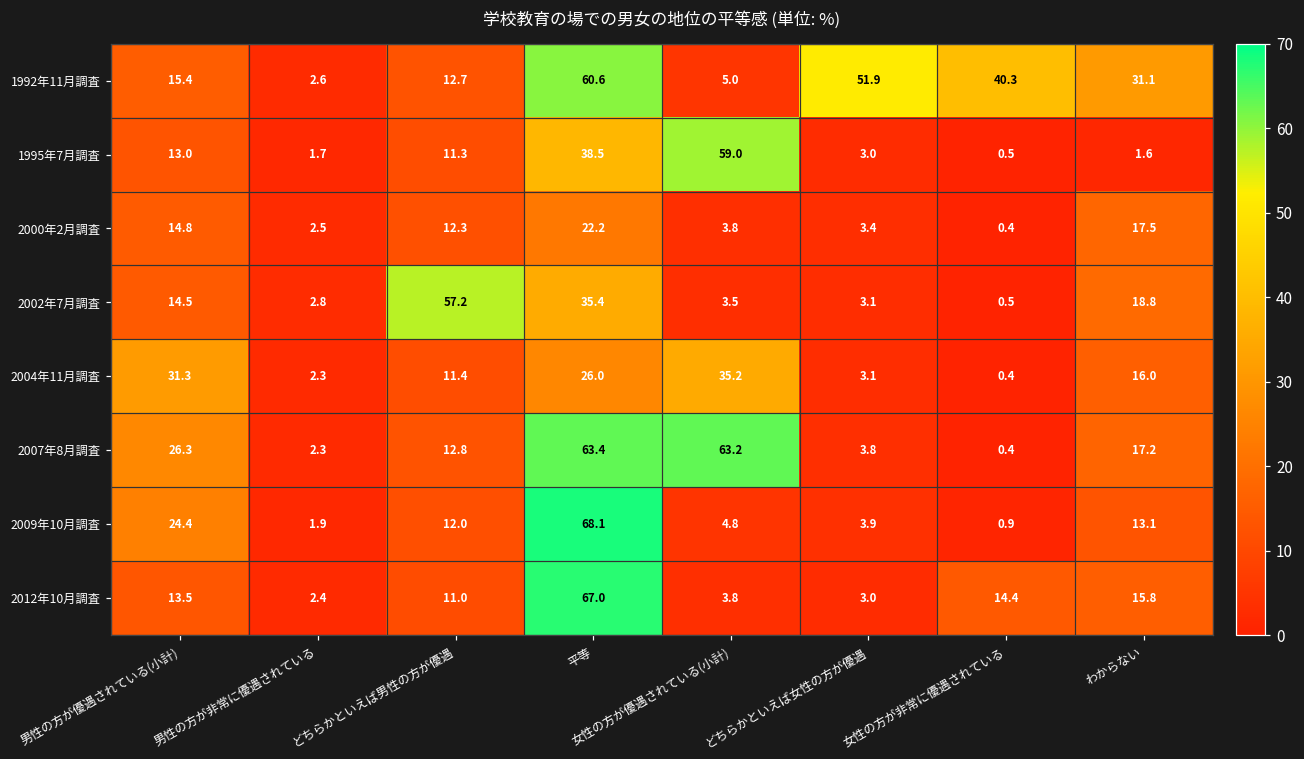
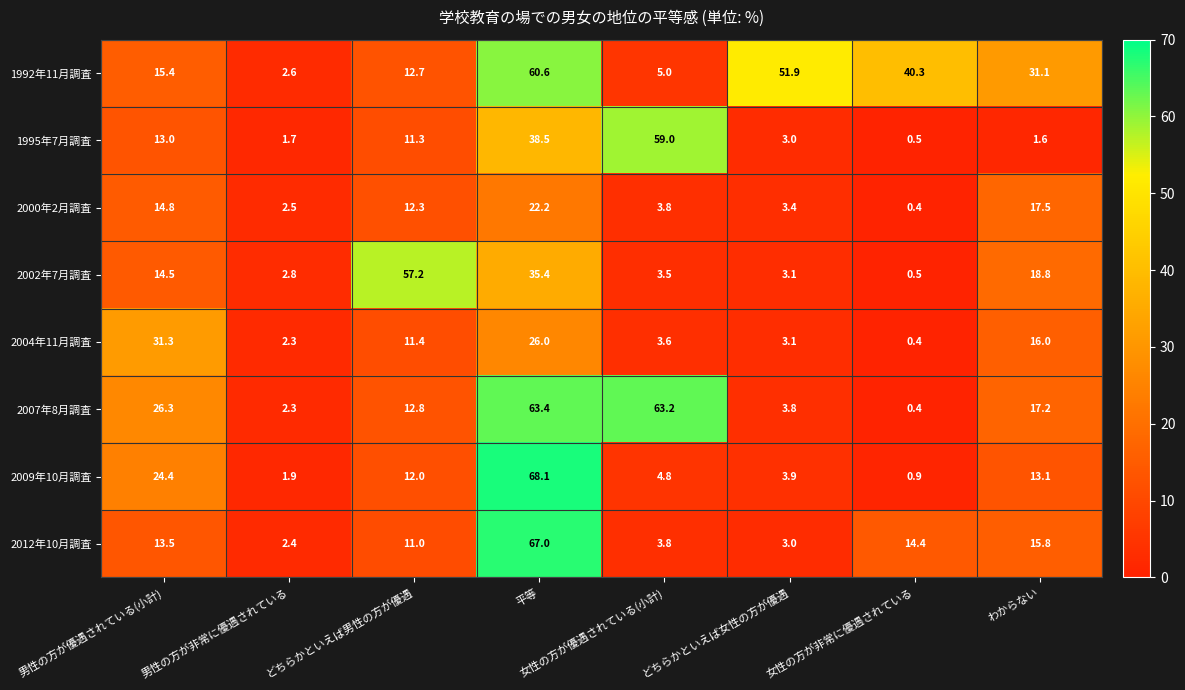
  {
    "1992年11月調査": {
      "男性の方が優遇されている(小計)": 15.4,
      "男性の方が非常に優遇されている": 2.6,
      "どちらかといえば男性の方が優遇": 12.7,
      "平等": 60.6,
      "女性の方が優遇されている(小計)": 5.0,
      "どちらかといえば女性の方が優遇": 51.9,
      "女性の方が非常に優遇されている": 40.3,
      "わからない": 31.1
    },
    "1995年7月調査": {
      "男性の方が優遇されている(小計)": 13.0,
      "男性の方が非常に優遇されている": 1.7,
      "どちらかといえば男性の方が優遇": 11.3,
      "平等": 38.5,
      "女性の方が優遇されている(小計)": 59.0,
      "どちらかといえば女性の方が優遇": 3.0,
      "女性の方が非常に優遇されている": 0.5,
      "わからない": 1.6
    },
    "2000年2月調査": {
      "男性の方が優遇されている(小計)": 14.8,
      "男性の方が非常に優遇されている": 2.5,
      "どちらかといえば男性の方が優遇": 12.3,
      "平等": 22.2,
      "女性の方が優遇されている(小計)": 3.8,
      "どちらかといえば女性の方が優遇": 3.4,
      "女性の方が非常に優遇されている": 0.4,
      "わからない": 17.5
    },
    "2002年7月調査": {
      "男性の方が優遇されている(小計)": 14.5,
      "男性の方が非常に優遇されている": 2.8,
      "どちらかといえば男性の方が優遇": 57.2,
      "平等": 35.4,
      "女性の方が優遇されている(小計)": 3.5,
      "どちらかといえば女性の方が優遇": 3.1,
      "女性の方が非常に優遇されている": 0.5,
      "わからない": 18.8
    },
    "2004年11月調査": {
      "男性の方が優遇されている(小計)": 31.3,
      "男性の方が非常に優遇されている": 2.3,
      "どちらかといえば男性の方が優遇": 11.4,
      "平等": 26.0,
-     "女性の方が優遇されている(小計)": 35.2,
+     "女性の方が優遇されている(小計)": 3.6,
      "どちらかといえば女性の方が優遇": 3.1,
      "女性の方が非常に優遇されている": 0.4,
      "わからない": 16.0
    },
    "2007年8月調査": {
      "男性の方が優遇されている(小計)": 26.3,
      "男性の方が非常に優遇されている": 2.3,
      "どちらかといえば男性の方が優遇": 12.8,
      "平等": 63.4,
      "女性の方が優遇されている(小計)": 63.2,
      "どちらかといえば女性の方が優遇": 3.8,
      "女性の方が非常に優遇されている": 0.4,
      "わからない": 17.2
    },
    "2009年10月調査": {
      "男性の方が優遇されている(小計)": 24.4,
      "男性の方が非常に優遇されている": 1.9,
      "どちらかといえば男性の方が優遇": 12.0,
      "平等": 68.1,
      "女性の方が優遇されている(小計)": 4.8,
      "どちらかといえば女性の方が優遇": 3.9,
      "女性の方が非常に優遇されている": 0.9,
      "わからない": 13.1
    },
    "2012年10月調査": {
      "男性の方が優遇されている(小計)": 13.5,
      "男性の方が非常に優遇されている": 2.4,
      "どちらかといえば男性の方が優遇": 11.0,
      "平等": 67.0,
      "女性の方が優遇されている(小計)": 3.8,
      "どちらかといえば女性の方が優遇": 3.0,
      "女性の方が非常に優遇されている": 14.4,
      "わからない": 15.8
    }
  }
